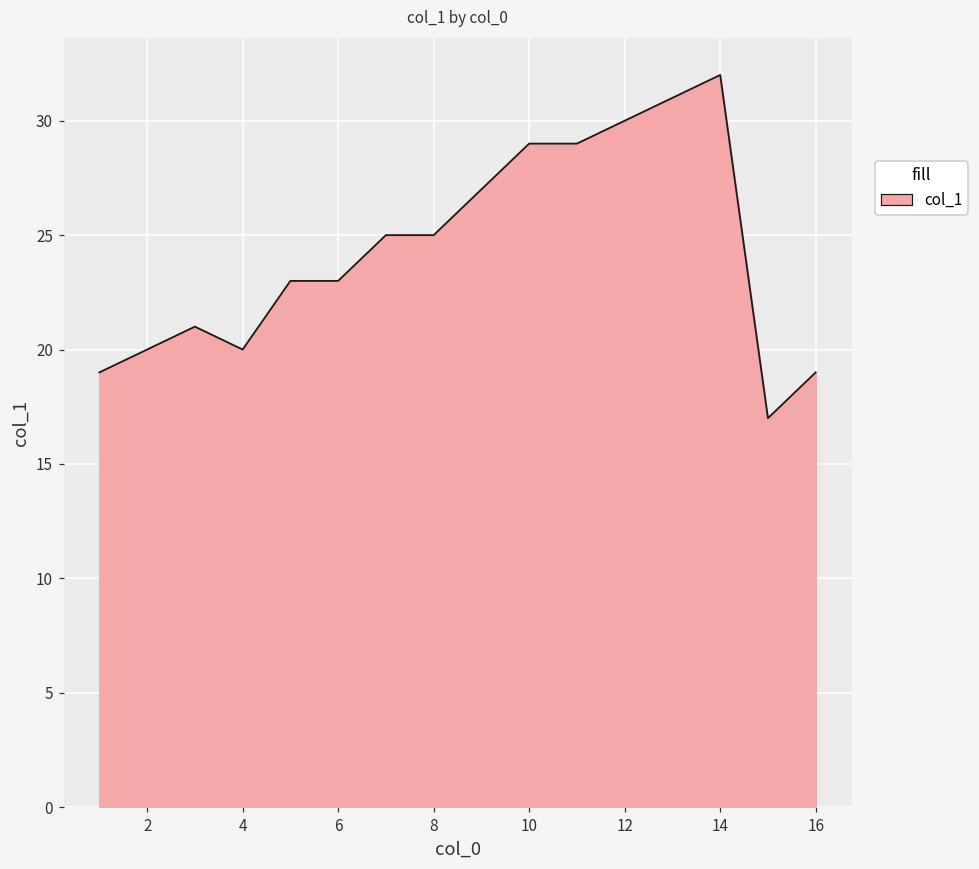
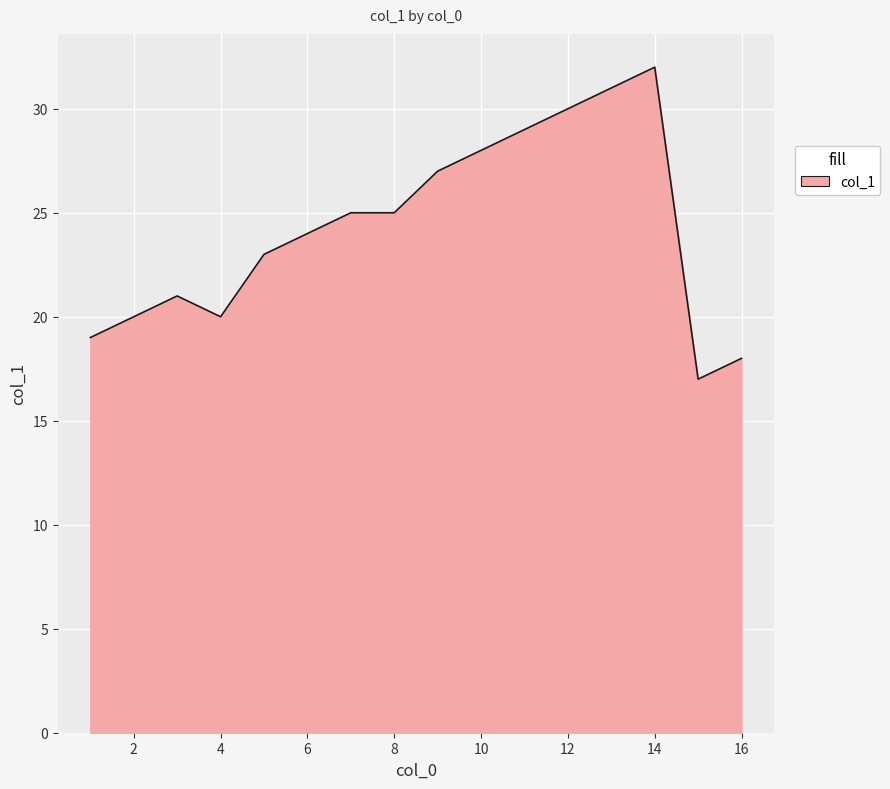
  {
    "2": 20,
    "4": 20,
-   "6": 23,
+   "6": 24,
    "8": 25,
-   "10": 29,
+   "10": 28,
    "12": 30,
    "14": 32,
-   "16": 19
+   "16": 18
  }
